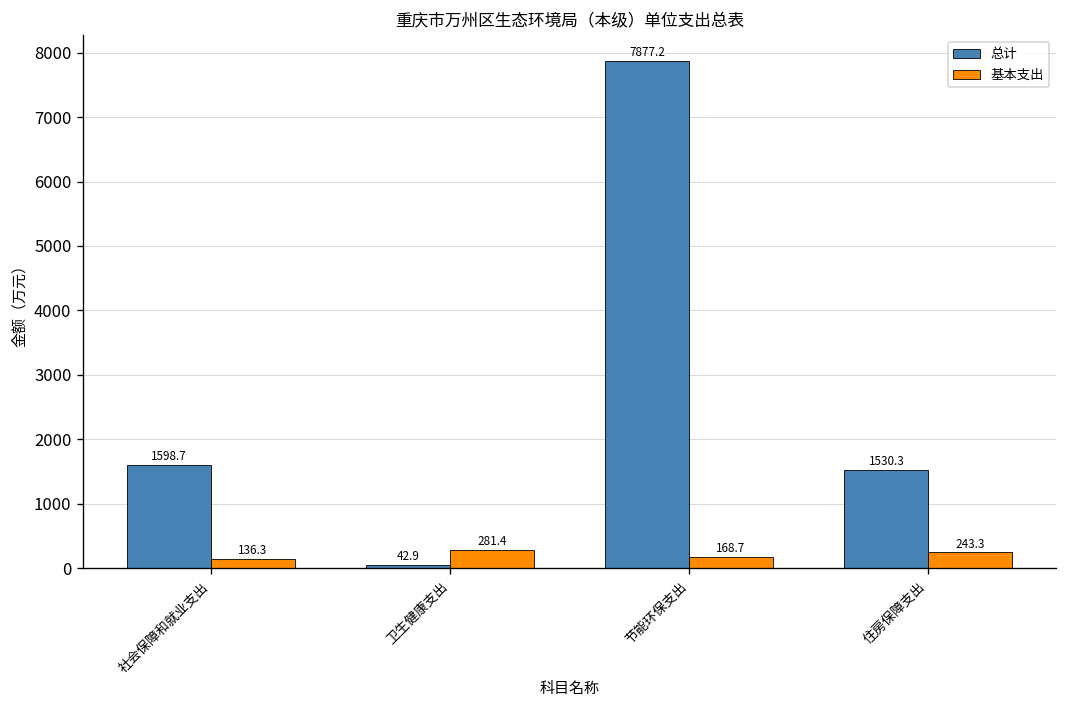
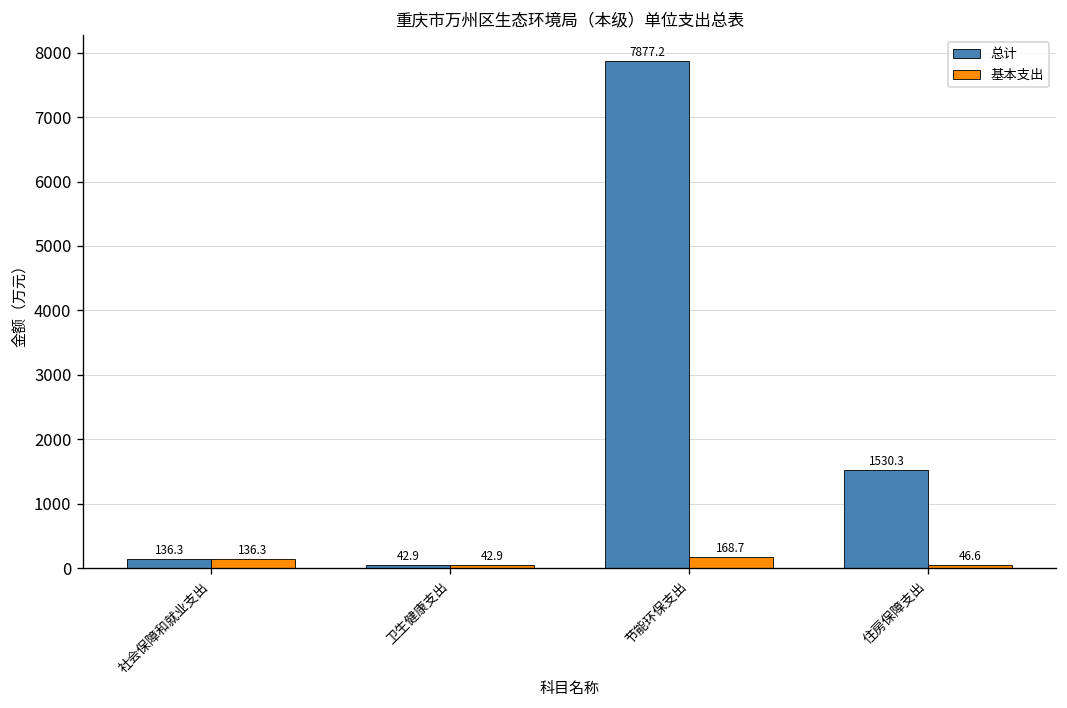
  {
    "总计": {
-     "社会保障和就业支出": 1598.7,
+     "社会保障和就业支出": 136.3,
      "卫生健康支出": 42.9,
      "节能环保支出": 7877.2,
      "住房保障支出": 1530.3
    },
    "基本支出": {
      "社会保障和就业支出": 136.3,
-     "卫生健康支出": 281.4,
+     "卫生健康支出": 42.9,
      "节能环保支出": 168.7,
-     "住房保障支出": 243.3
+     "住房保障支出": 46.6
    }
  }
